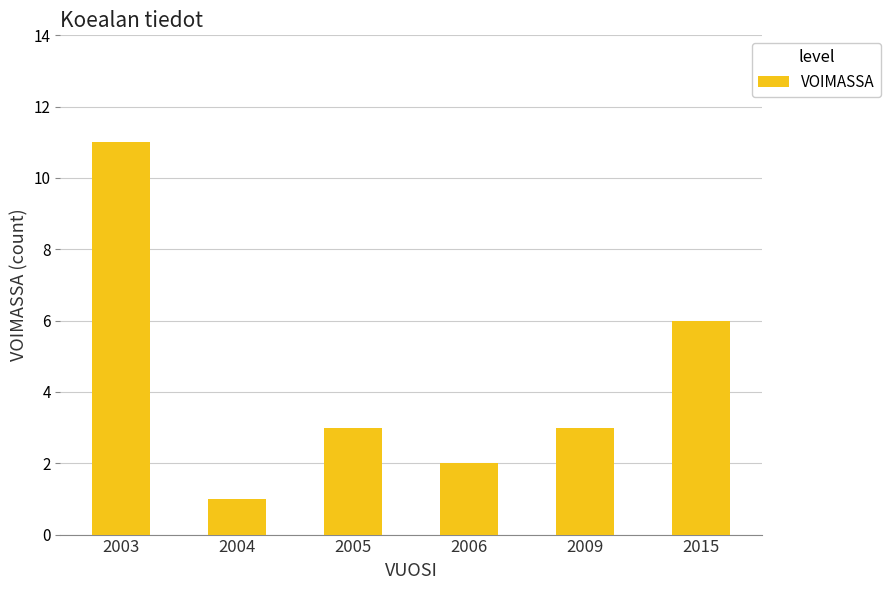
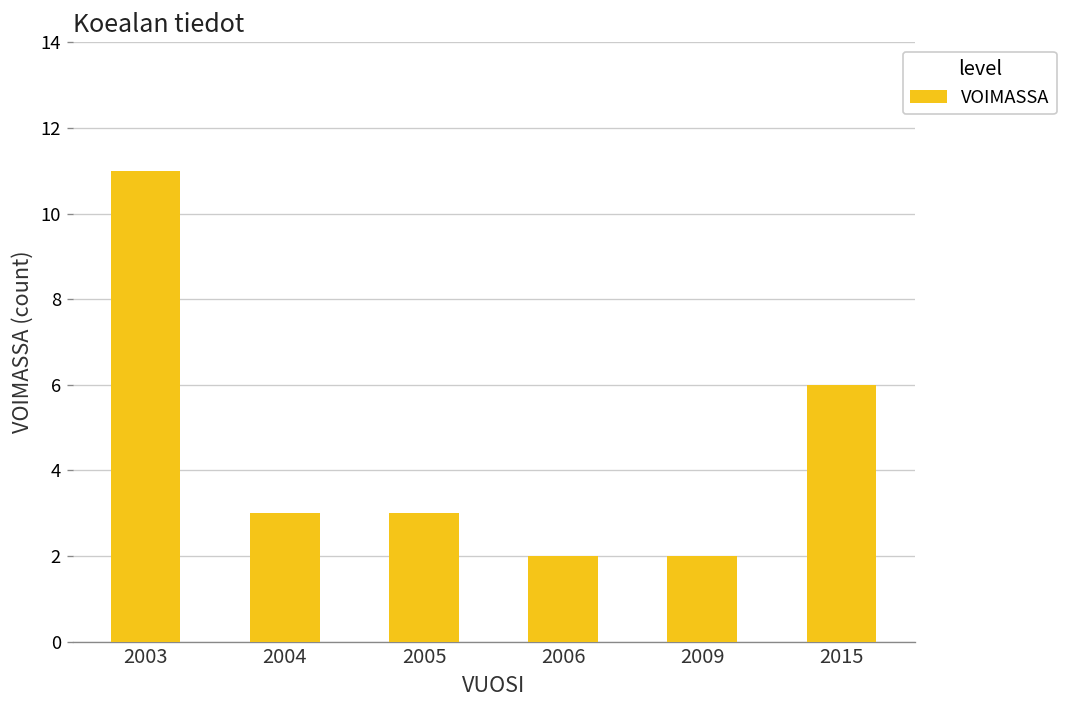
  {
    "2003": 11,
-   "2004": 1,
+   "2004": 3,
    "2005": 3,
    "2006": 2,
-   "2009": 3,
+   "2009": 2,
    "2015": 6
  }
